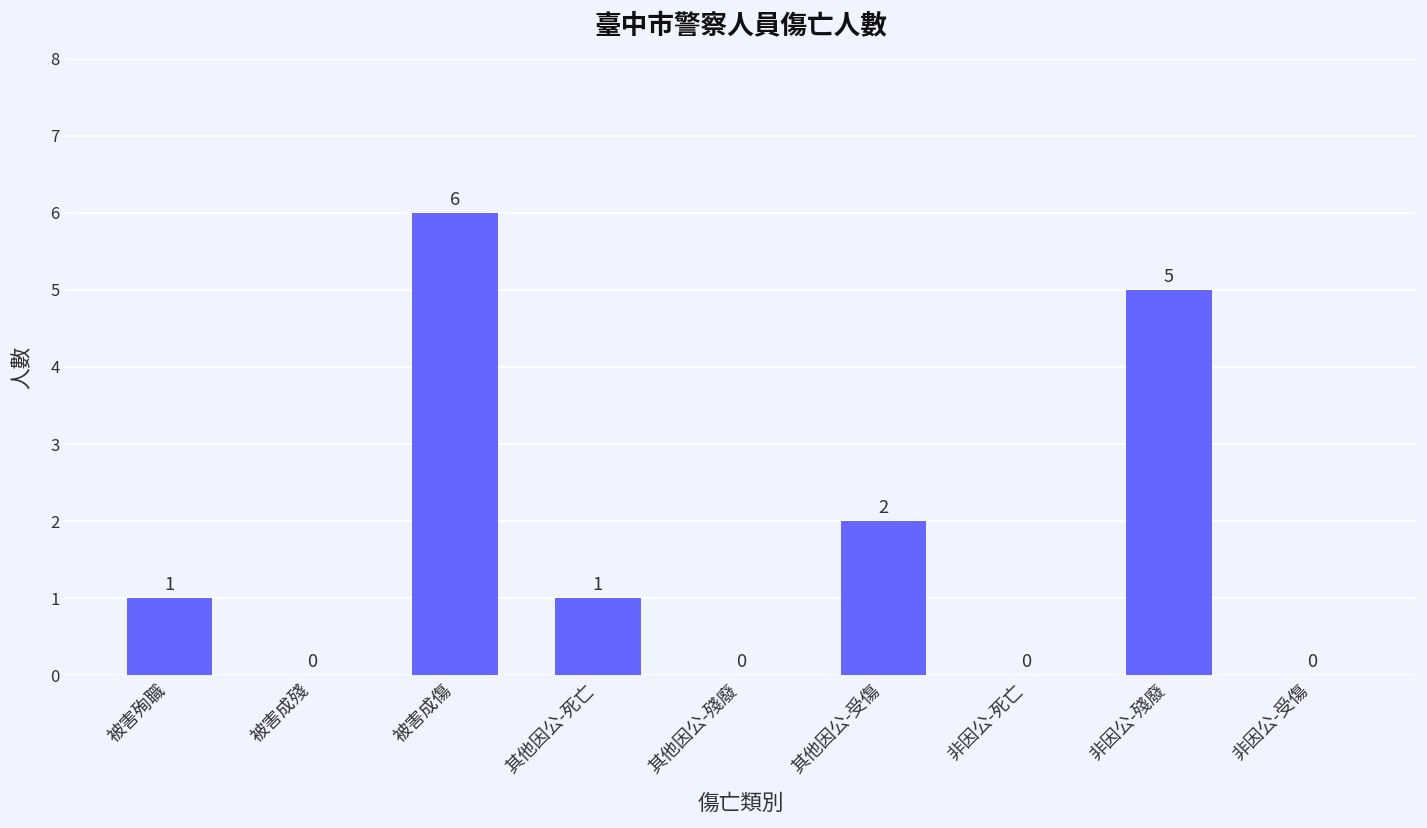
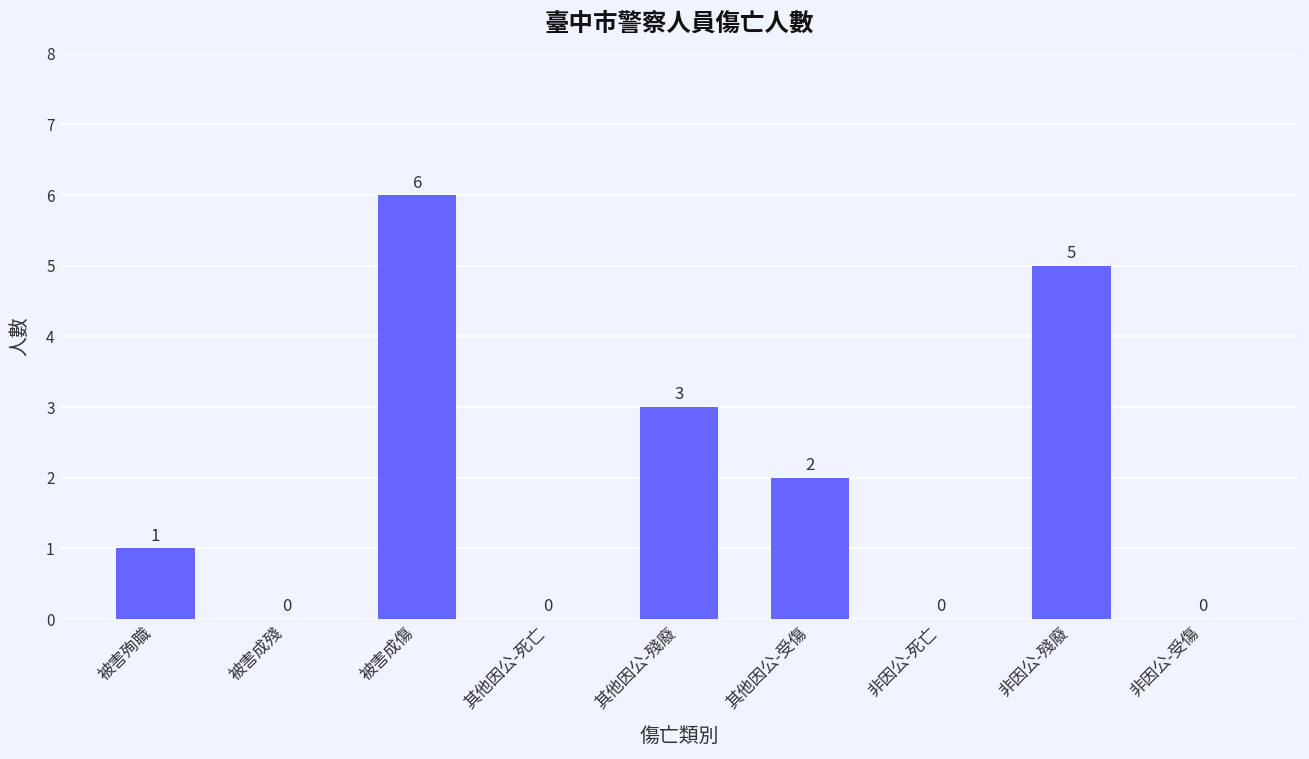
  {
    "被害殉職": 1,
    "被害成殘": 0,
    "被害成傷": 6,
-   "其他因公-死亡": 1,
-   "其他因公-殘廢": 0,
+   "其他因公-死亡": 0,
+   "其他因公-殘廢": 3,
    "其他因公-受傷": 2,
    "非因公-死亡": 0,
    "非因公-殘廢": 5,
    "非因公-受傷": 0
  }
